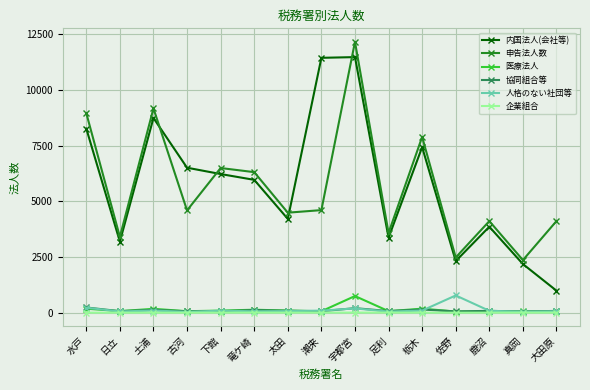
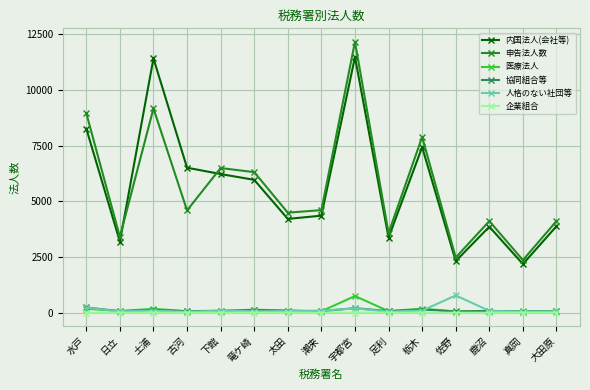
  {
    "内国法人(会社等)": {
      "水戸": 8300,
      "日立": 3200,
-     "土浦": 8700,
+     "土浦": 11400,
      "古河": 6500,
      "下館": 6200,
      "竜ケ崎": 6000,
      "太田": 4200,
-     "潮来": 11400,
+     "潮来": 4400,
      "宇都宮": 11500,
      "足利": 3400,
      "栃木": 7400,
      "佐野": 2300,
      "鹿沼": 3900,
      "真岡": 2200,
-     "大田原": 1000
+     "大田原": 3900
    },
    "医療法人": {
      "宇都宮": 700
    },
    "人格のない社団等": {
      "佐野": 800
    },
    "企業組合": {
      "水戸": 0,
      "宇都宮": 0
    }
  }
